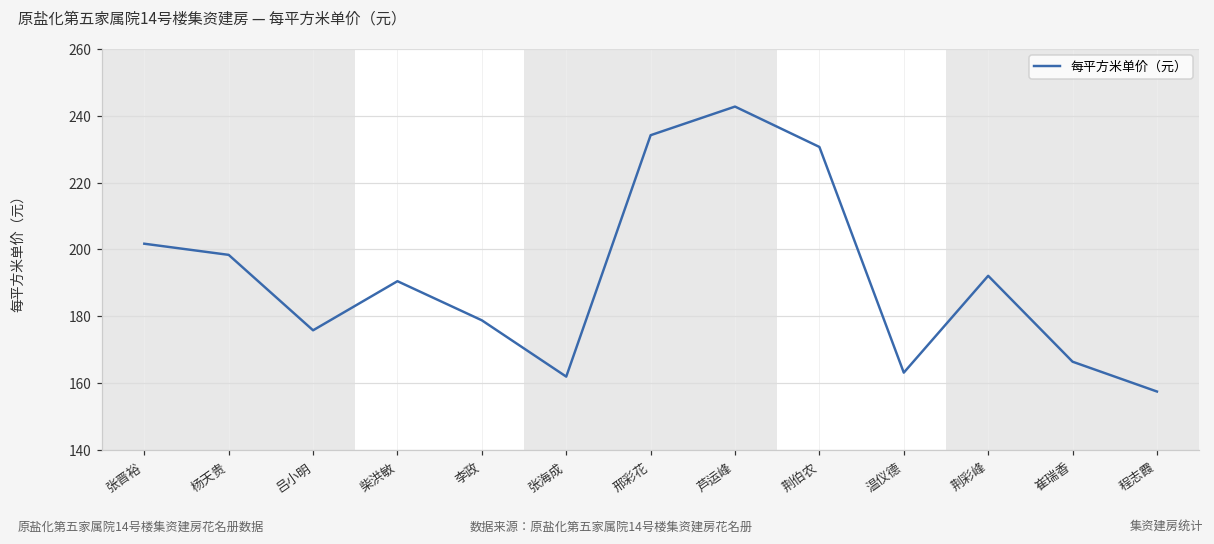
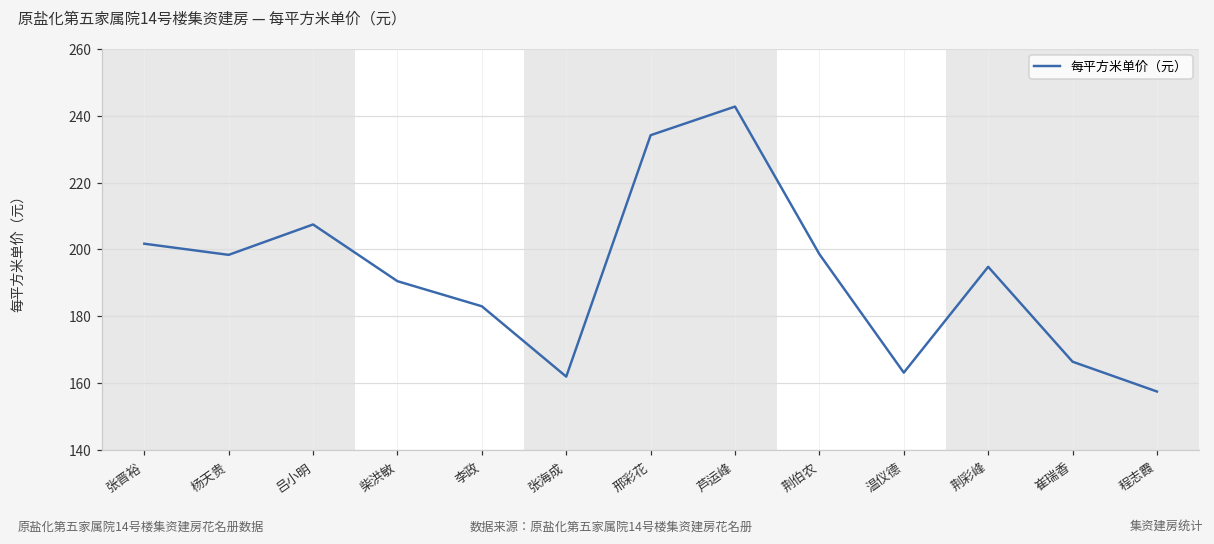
  {
    "张晋裕": 202,
    "杨天贵": 198,
-   "吕小明": 176,
+   "吕小明": 207,
    "柴洪敏": 190,
-   "李政": 179,
+   "李政": 183,
    "张海成": 162,
    "邢彩花": 234,
    "芦运峰": 243,
-   "荆伯农": 231,
+   "荆伯农": 199,
    "温仪德": 163,
-   "荆彩峰": 192,
+   "荆彩峰": 195,
    "崔瑞香": 166,
    "程志霞": 157
  }
